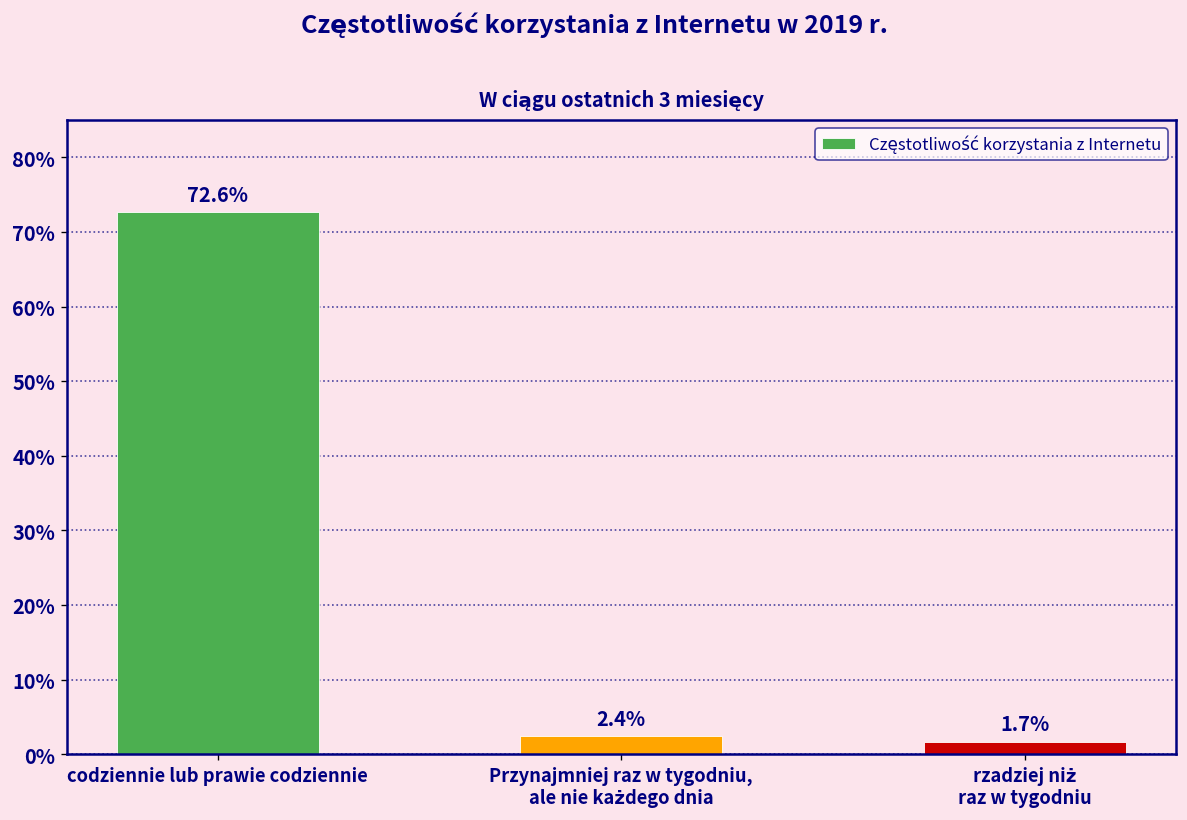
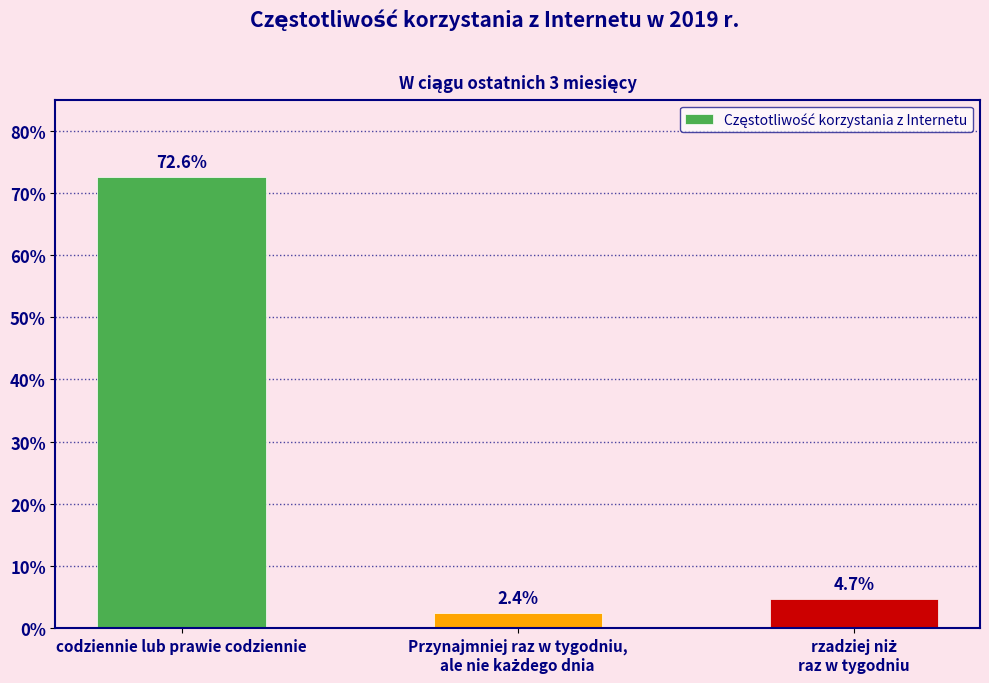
  {
    "codziennie lub prawie codziennie": "72.6%",
    "Przynajmniej raz w tygodniu, ale nie każdego dnia": "2.4%",
-   "rzadziej niż raz w tygodniu": "1.7%"
+   "rzadziej niż raz w tygodniu": "4.7%"
  }
